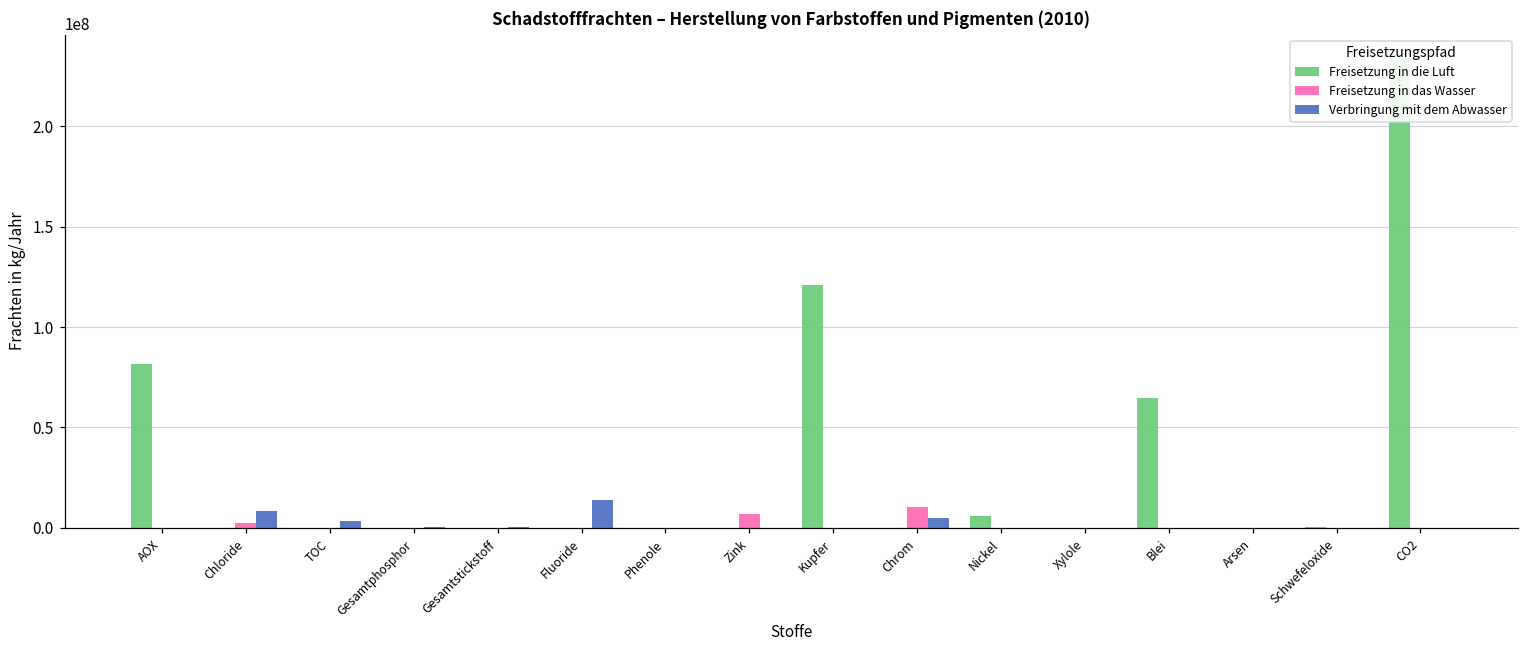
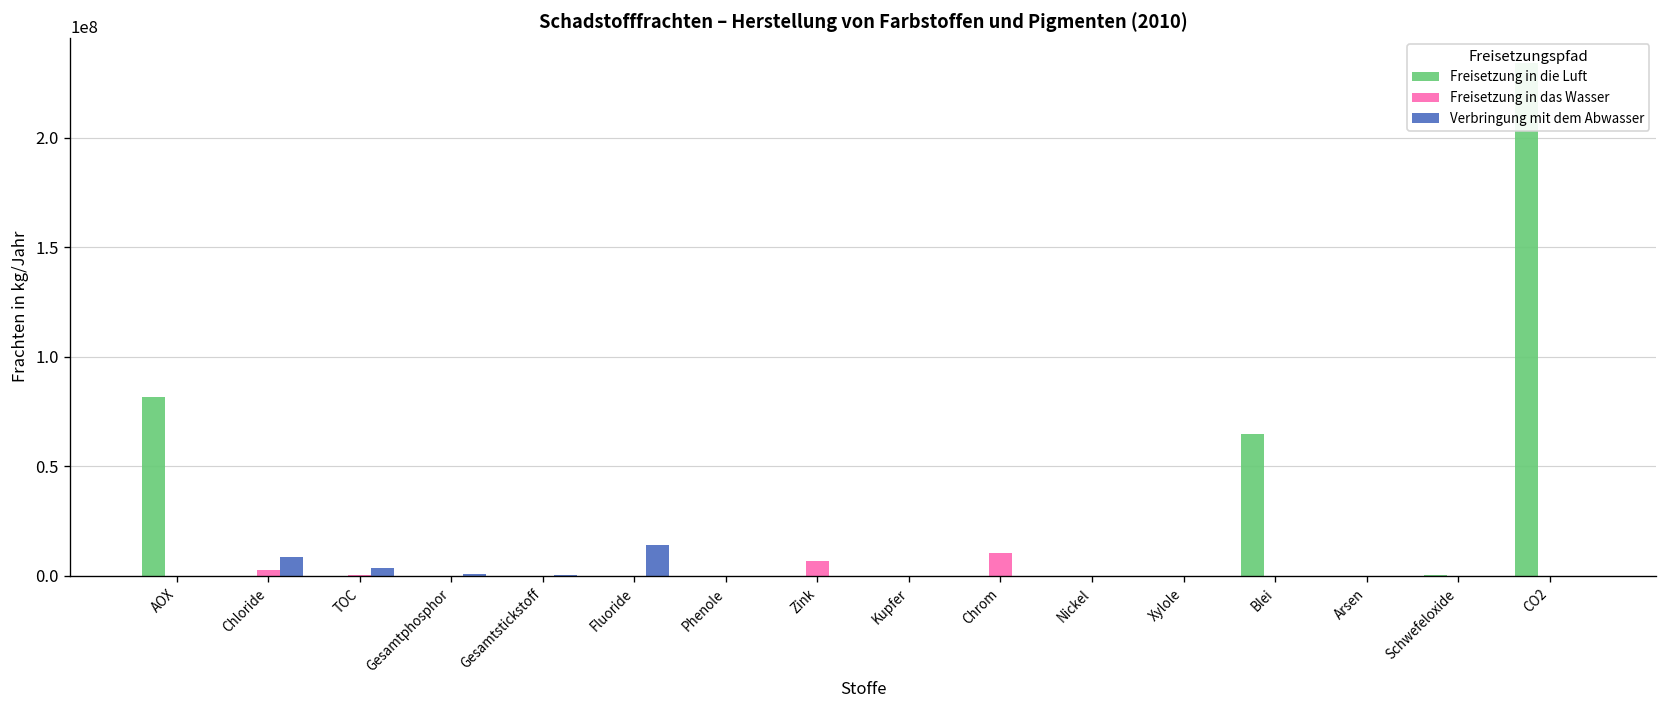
  {
    "Freisetzung in die Luft": {
      "AOX": 81000000,
      "Chloride": 0,
      "TOC": 0,
      "Gesamtphosphor": 0,
      "Gesamtstickstoff": 0,
      "Fluoride": 0,
      "Phenole": 0,
      "Zink": 0,
-     "Kupfer": 121000000,
+     "Kupfer": 0,
      "Chrom": 0,
-     "Nickel": 6000000,
+     "Nickel": 0,
      "Xylole": 0,
      "Blei": 65000000,
      "Arsen": 0
    },
    "Freisetzung in das Wasser": {
      "AOX": 0,
      "Chloride": 3000000,
      "Gesamtphosphor": 0,
      "Fluoride": 0,
      "Zink": 7000000,
      "Kupfer": 0,
      "Chrom": 11000000,
      "Nickel": 0,
      "Xylole": 0,
      "Blei": 0,
      "Arsen": 0,
      "Schwefeloxide": 0,
      "CO2": 0
    },
    "Verbringung mit dem Abwasser": {
      "Chloride": 9000000,
      "TOC": 3000000,
      "Fluoride": 14000000,
-     "Chrom": 5000000,
+     "Chrom": 0,
      "Schwefeloxide": 0,
      "CO2": 0
    }
  }
